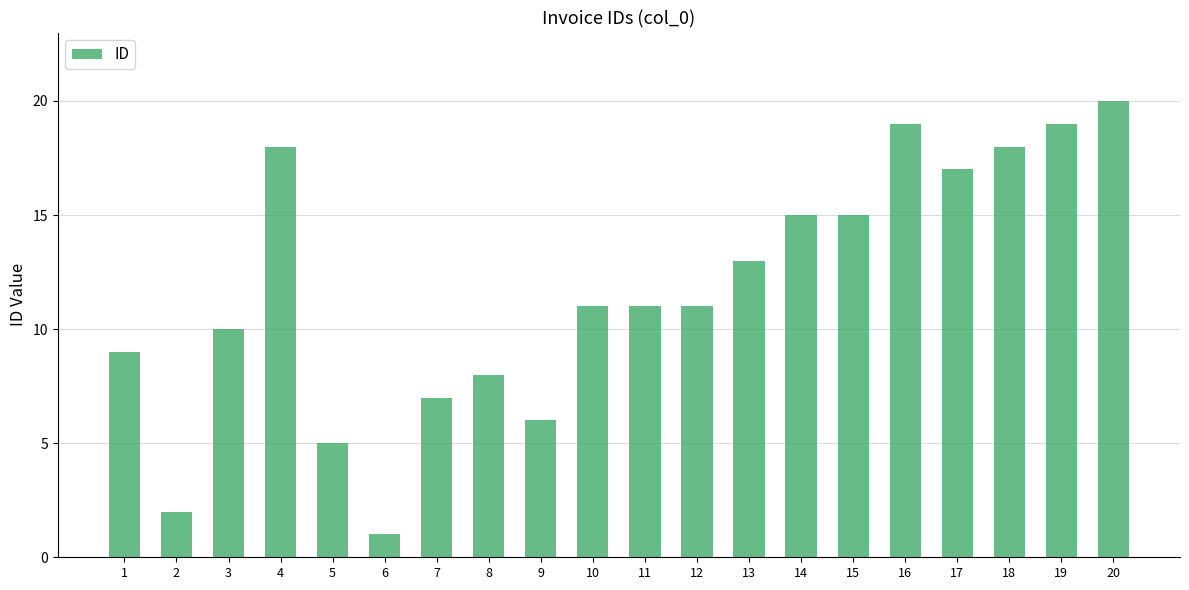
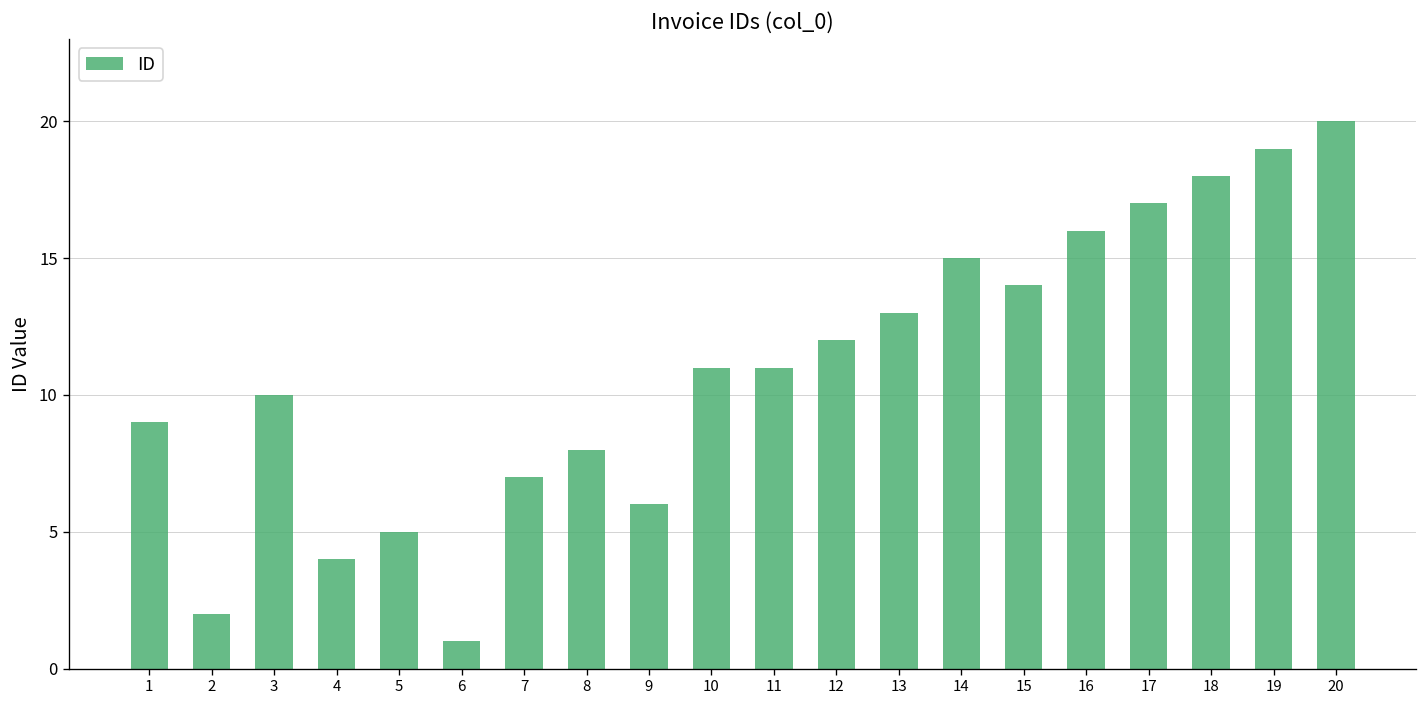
  {
    "1": 9,
    "2": 2,
    "3": 10,
-   "4": 18,
+   "4": 4,
    "5": 5,
    "6": 1,
    "7": 7,
    "8": 8,
    "9": 6,
    "10": 11,
    "11": 11,
-   "12": 11,
+   "12": 12,
    "13": 13,
    "14": 15,
-   "15": 15,
-   "16": 19,
+   "15": 14,
+   "16": 16,
    "17": 17,
    "18": 18,
    "19": 19,
    "20": 20
  }
